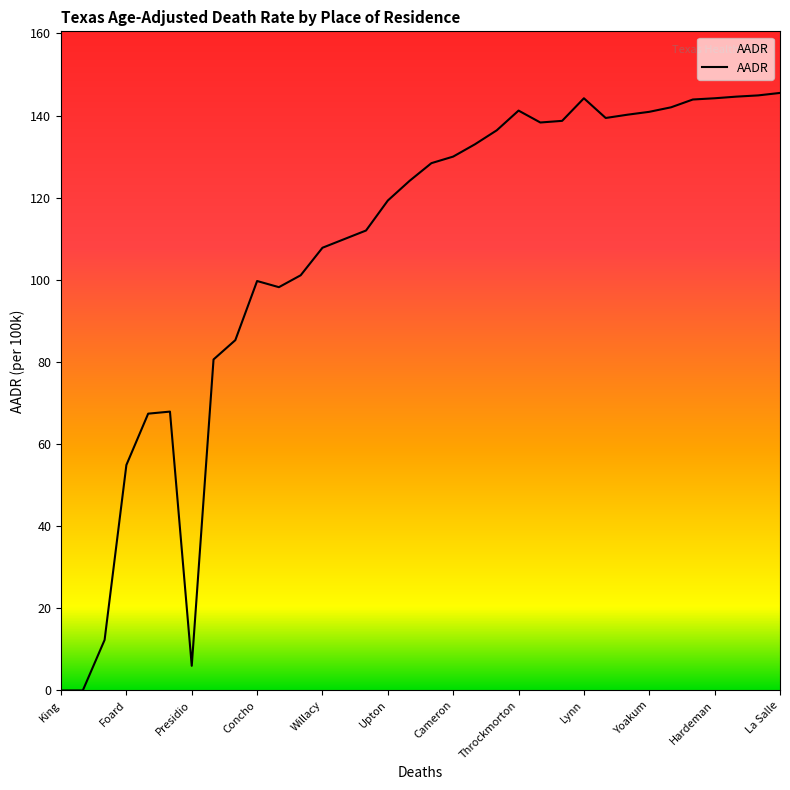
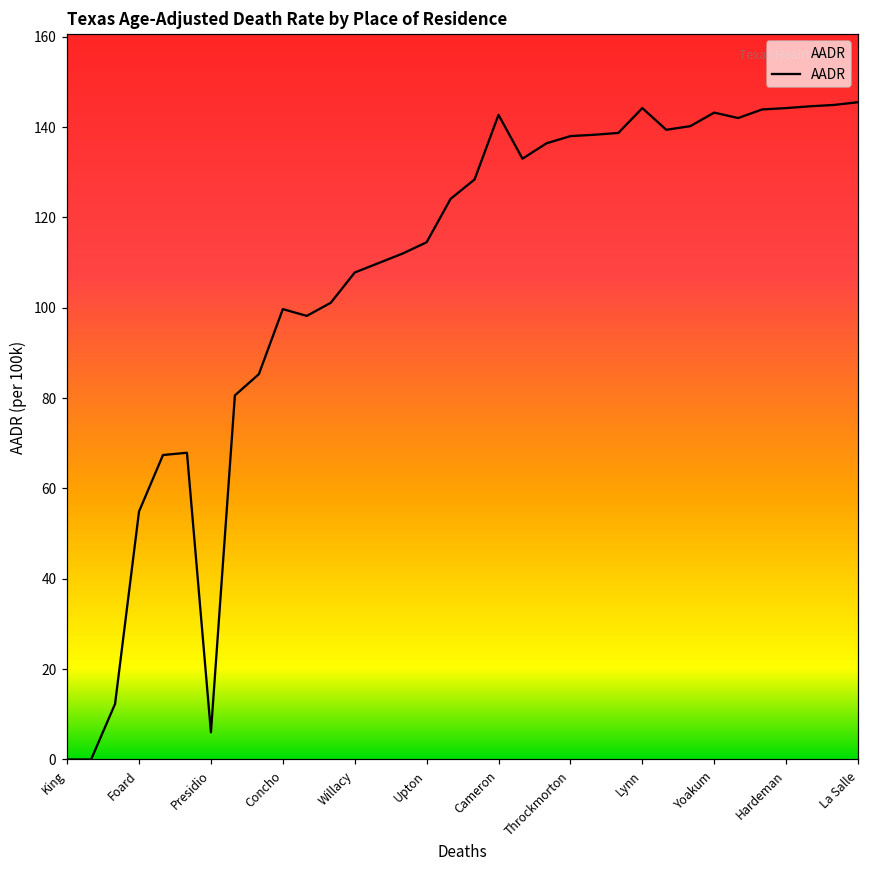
  {
    "King": 0,
    "Foard": 55,
    "Presidio": 6,
    "Concho": 100,
    "Willacy": 108,
-   "Upton": 119,
-   "Cameron": 130,
-   "Throckmorton": 141,
+   "Upton": 115,
+   "Cameron": 143,
+   "Throckmorton": 138,
    "Lynn": 144,
-   "Yoakum": 141,
+   "Yoakum": 143,
    "Hardeman": 144,
    "La Salle": 146
  }
